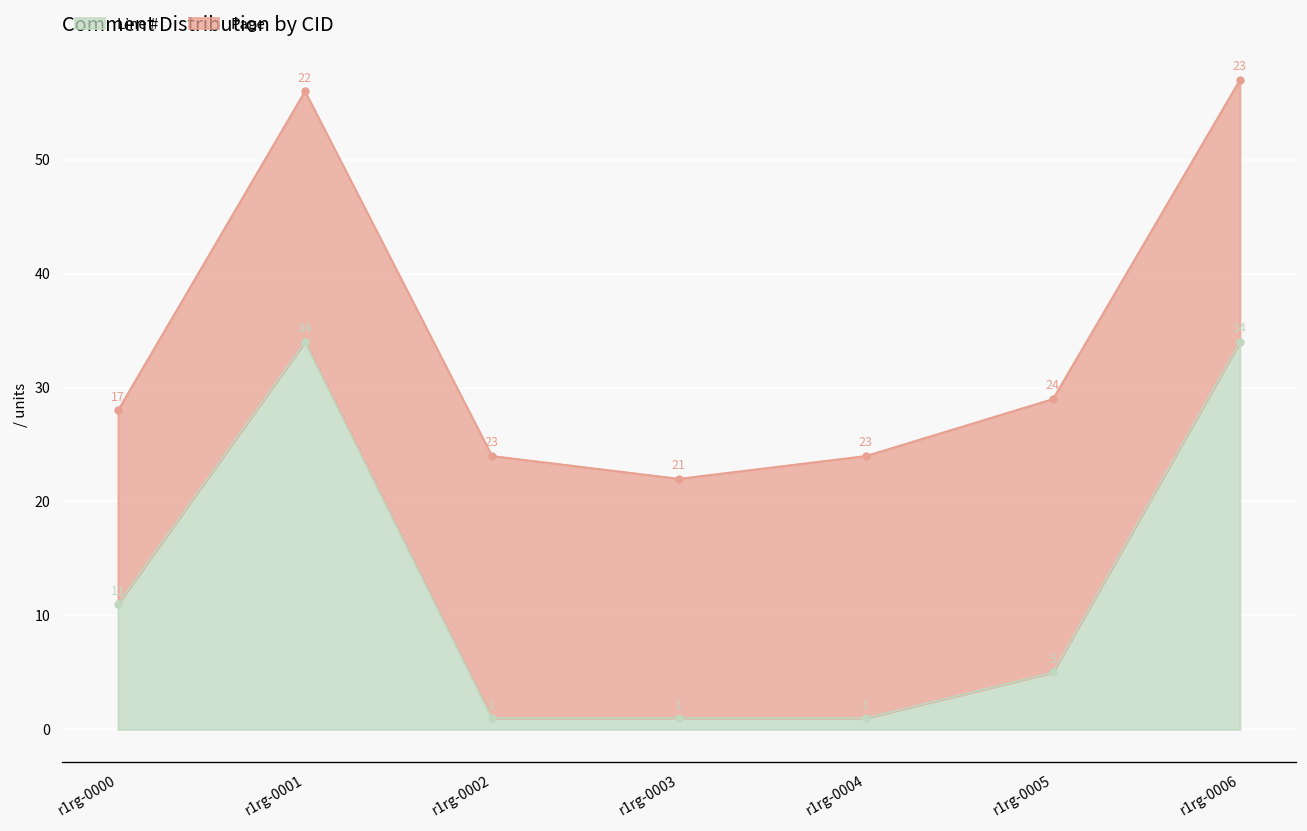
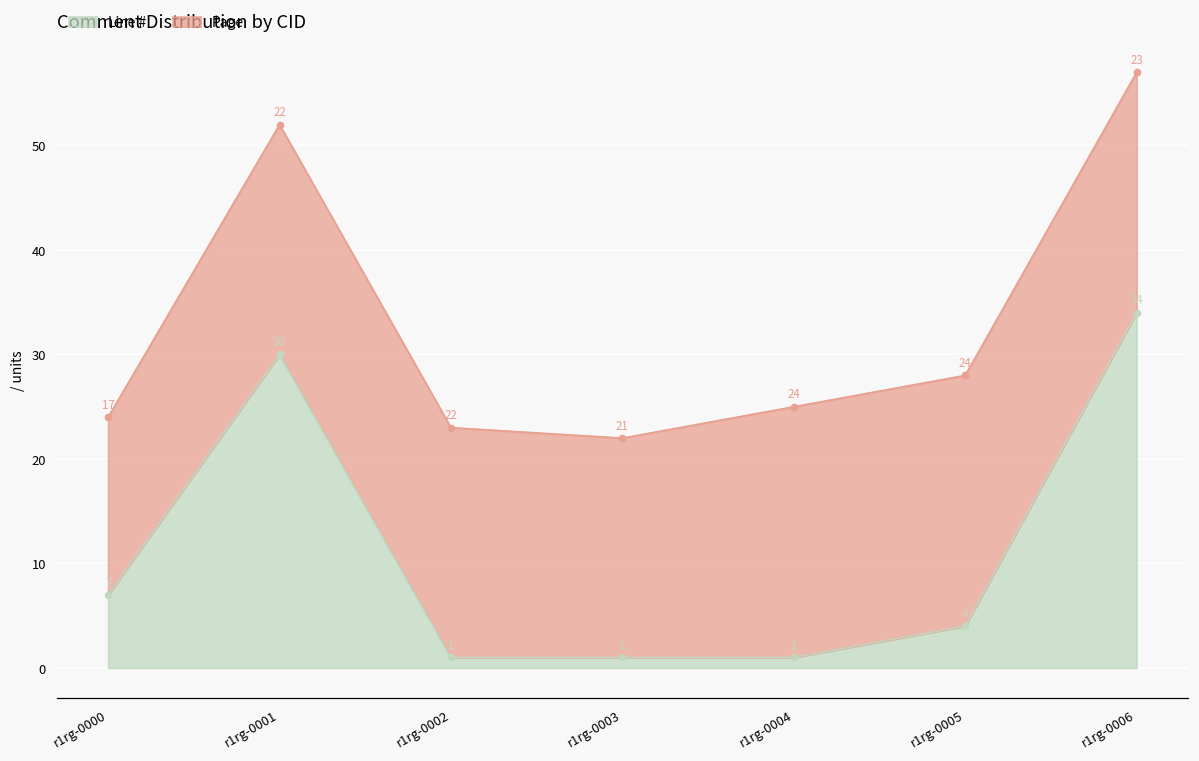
  {
    "Line #": {
-     "r1rg-0000": 11,
-     "r1rg-0001": 34,
+     "r1rg-0000": 7,
+     "r1rg-0001": 30,
      "r1rg-0002": 1,
      "r1rg-0003": 1,
      "r1rg-0004": 1,
-     "r1rg-0005": 5,
+     "r1rg-0005": 4,
      "r1rg-0006": 34
    },
    "Page": {
      "r1rg-0000": 17,
      "r1rg-0001": 22,
-     "r1rg-0002": 23,
+     "r1rg-0002": 22,
      "r1rg-0003": 21,
-     "r1rg-0004": 23,
+     "r1rg-0004": 24,
      "r1rg-0005": 24,
      "r1rg-0006": 23
    }
  }
